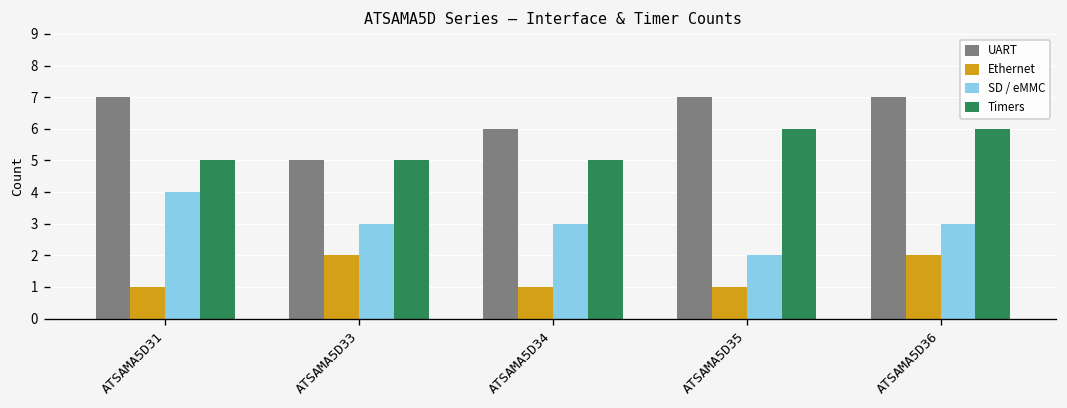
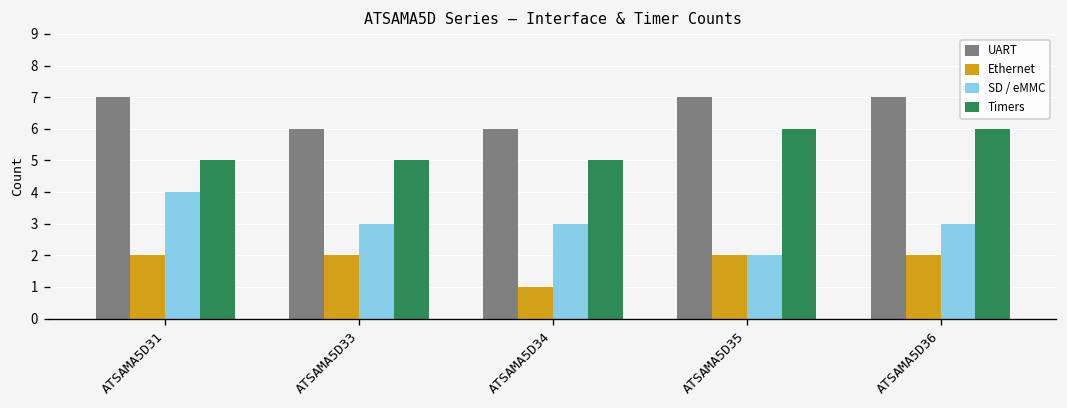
  {
    "UART": {
      "ATSAMA5D31": 7,
-     "ATSAMA5D33": 5,
+     "ATSAMA5D33": 6,
      "ATSAMA5D34": 6,
      "ATSAMA5D35": 7,
      "ATSAMA5D36": 7
    },
    "Ethernet": {
-     "ATSAMA5D31": 1,
+     "ATSAMA5D31": 2,
      "ATSAMA5D33": 2,
      "ATSAMA5D34": 1,
-     "ATSAMA5D35": 1,
+     "ATSAMA5D35": 2,
      "ATSAMA5D36": 2
    },
    "SD / eMMC": {
      "ATSAMA5D31": 4,
      "ATSAMA5D33": 3,
      "ATSAMA5D34": 3,
      "ATSAMA5D35": 2,
      "ATSAMA5D36": 3
    },
    "Timers": {
      "ATSAMA5D31": 5,
      "ATSAMA5D33": 5,
      "ATSAMA5D34": 5,
      "ATSAMA5D35": 6,
      "ATSAMA5D36": 6
    }
  }
